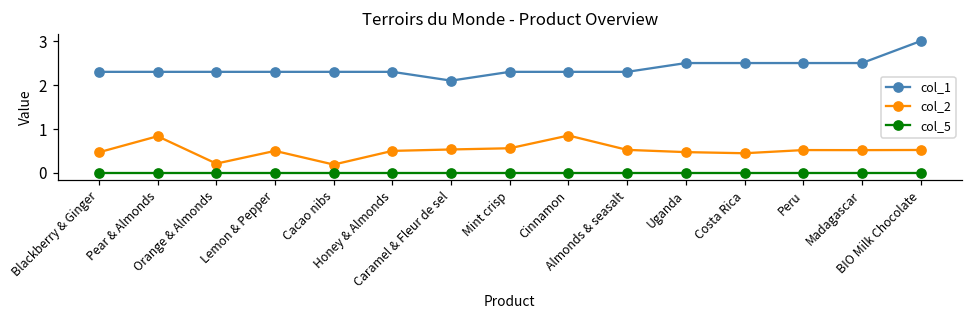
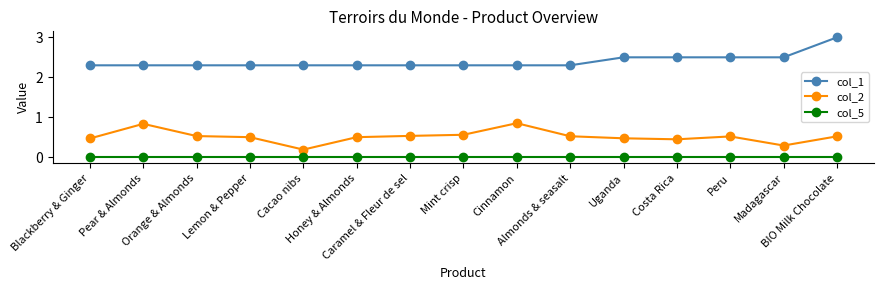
  {
    "col_1": {
      "Blackberry & Ginger": 2.3,
      "Pear & Almonds": 2.3,
      "Orange & Almonds": 2.3,
      "Lemon & Pepper": 2.3,
      "Cacao nibs": 2.3,
      "Honey & Almonds": 2.3,
-     "Caramel & Fleur de sel": 2.1,
+     "Caramel & Fleur de sel": 2.3,
      "Mint crisp": 2.3,
      "Cinnamon": 2.3,
      "Almonds & seasalt": 2.3,
      "Uganda": 2.5,
      "Costa Rica": 2.5,
      "Peru": 2.5,
      "Madagascar": 2.5,
      "BIO Milk Chocolate": 3.0
    },
    "col_2": {
      "Blackberry & Ginger": 0.5,
      "Pear & Almonds": 0.8,
-     "Orange & Almonds": 0.2,
+     "Orange & Almonds": 0.5,
      "Lemon & Pepper": 0.5,
      "Cacao nibs": 0.2,
      "Honey & Almonds": 0.5,
      "Caramel & Fleur de sel": 0.5,
      "Mint crisp": 0.6,
      "Cinnamon": 0.9,
      "Almonds & seasalt": 0.5,
      "Uganda": 0.5,
      "Costa Rica": 0.4,
      "Peru": 0.5,
-     "Madagascar": 0.5,
+     "Madagascar": 0.3,
      "BIO Milk Chocolate": 0.5
    },
    "col_5": {
      "Blackberry & Ginger": 0.0,
      "Pear & Almonds": 0.0,
      "Orange & Almonds": 0.0,
      "Lemon & Pepper": 0.0,
      "Cacao nibs": 0.0,
      "Honey & Almonds": 0.0,
      "Caramel & Fleur de sel": 0.0,
      "Mint crisp": 0.0,
      "Cinnamon": 0.0,
      "Almonds & seasalt": 0.0,
      "Uganda": 0.0,
      "Costa Rica": 0.0,
      "Peru": 0.0,
      "Madagascar": 0.0,
      "BIO Milk Chocolate": 0.0
    }
  }
